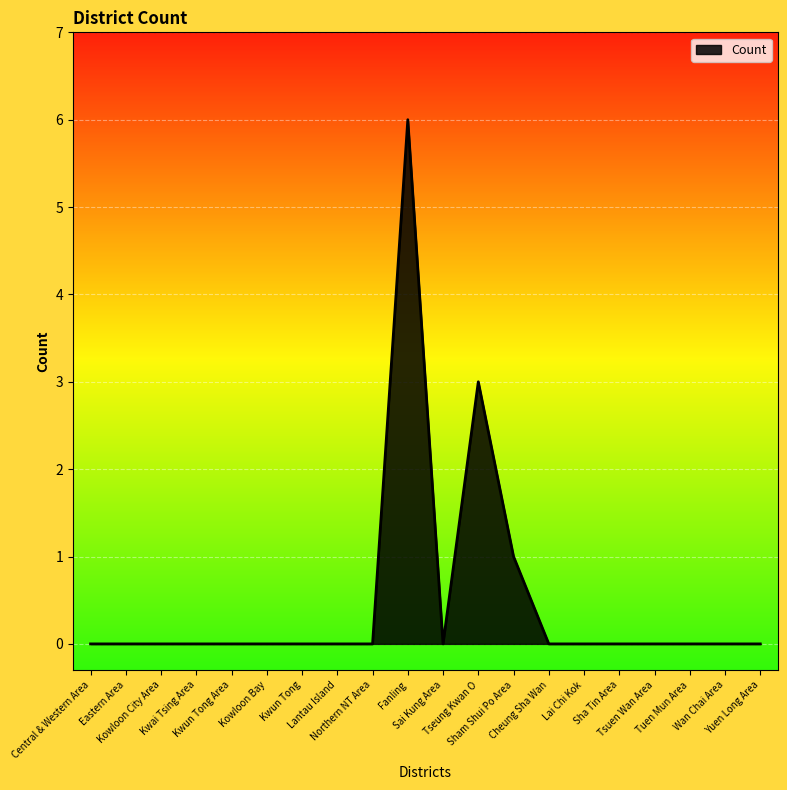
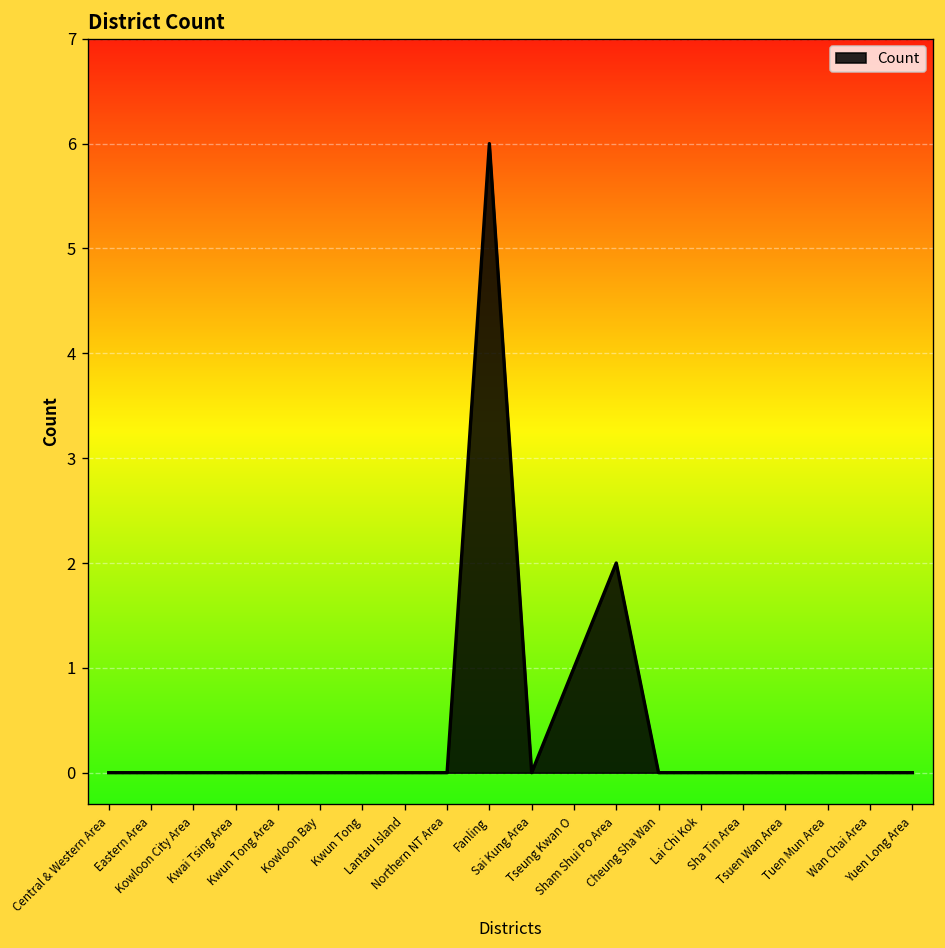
  {
    "Central & Western Area": 0,
    "Eastern Area": 0,
    "Kowloon City Area": 0,
    "Kwai Tsing Area": 0,
    "Kwun Tong Area": 0,
    "Kowloon Bay": 0,
    "Kwun Tong": 0,
    "Lantau Island": 0,
    "Northern NT Area": 0,
    "Fanling": 6,
    "Sai Kung Area": 0,
-   "Tseung Kwan O": 3,
-   "Sham Shui Po Area": 1,
+   "Tseung Kwan O": 1,
+   "Sham Shui Po Area": 2,
    "Cheung Sha Wan": 0,
    "Lai Chi Kok": 0,
    "Sha Tin Area": 0,
    "Tsuen Wan Area": 0,
    "Tuen Mun Area": 0,
    "Wan Chai Area": 0,
    "Yuen Long Area": 0
  }
